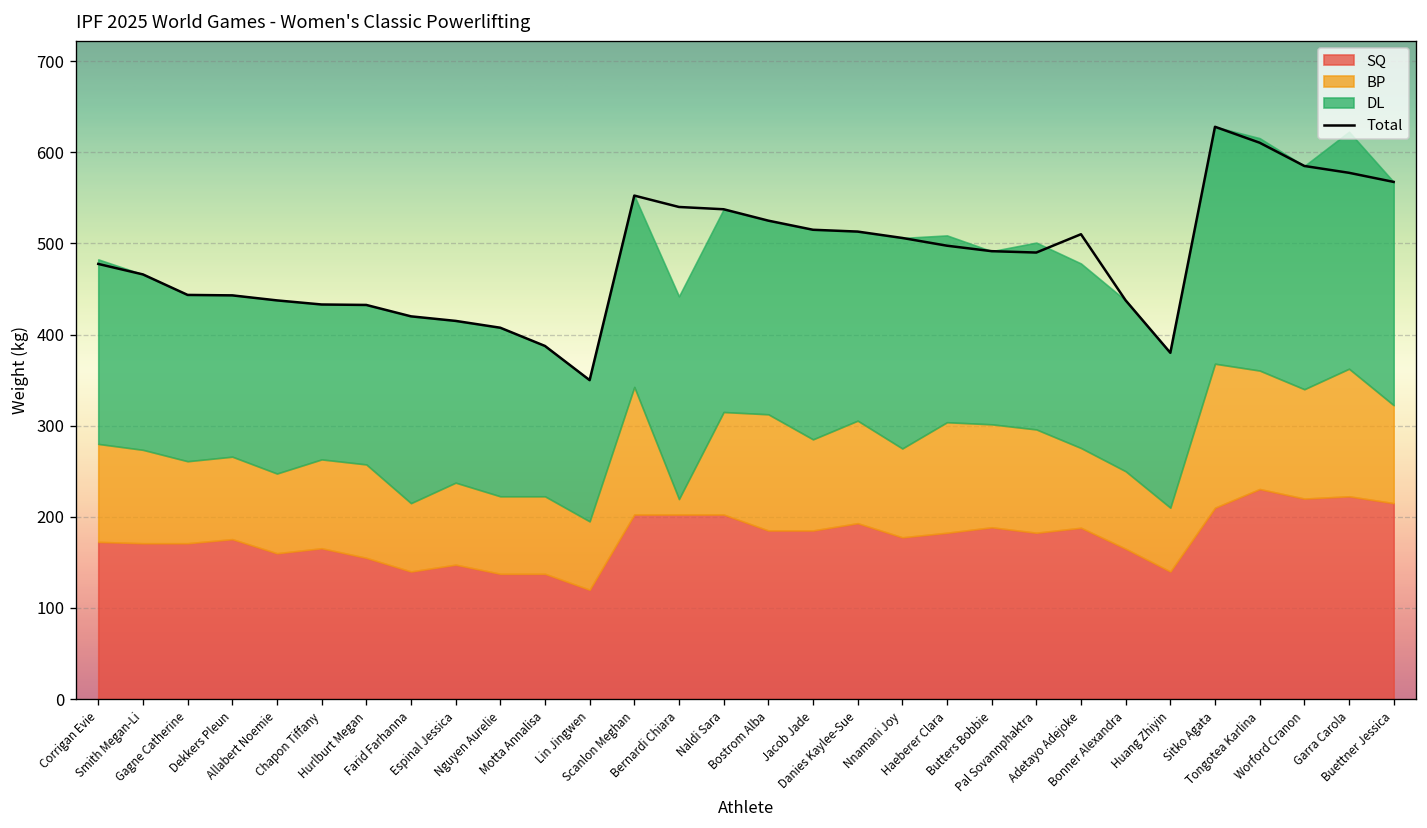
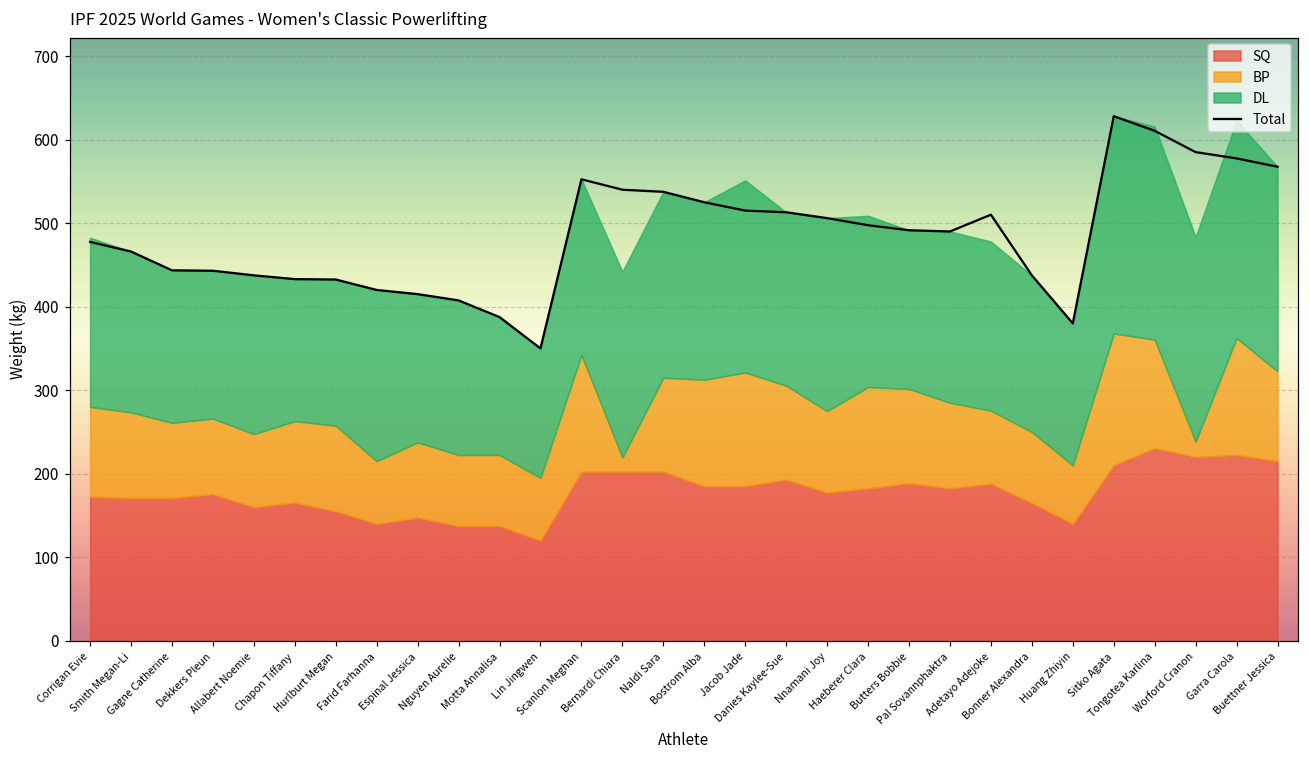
  {
    "Total": {
      "Corrigan Evie": 480,
      "Bernardi Chiara": 540,
      "Haeberer Clara": 500,
      "Adetayo Adejoke": 510,
      "Tongotea Karlina": 610,
      "Garra Carola": 580
    },
    "SQ": {
      "Corrigan Evie": 170,
      "Smith Megan-Li": 170,
      "Gagne Catherine": 170,
      "Dekkers Pleun": 180,
      "Allabert Noemie": 160,
      "Chapon Tiffany": 170,
      "Hurlburt Megan": 160,
      "Farid Farhanna": 140,
      "Espinal Jessica": 150,
      "Nguyen Aurelie": 140,
      "Motta Annalisa": 140,
      "Lin Jingwen": 120,
      "Scanlon Meghan": 200,
      "Bernardi Chiara": 200,
      "Naldi Sara": 200,
      "Bostrom Alba": 190,
      "Jacob Jade": 190,
      "Danies Kaylee-Sue": 190,
      "Nnamani Joy": 180,
      "Haeberer Clara": 180,
      "Butters Bobbie": 190,
      "Pal Sovannphaktra": 180,
      "Adetayo Adejoke": 190,
      "Bonner Alexandra": 170,
      "Huang Zhiyin": 140,
      "Sitko Agata": 210,
      "Tongotea Karlina": 230,
      "Worford Cranon": 220,
      "Garra Carola": 220,
      "Buettner Jessica": 220
    },
    "BP": {
      "Corrigan Evie": 110,
      "Smith Megan-Li": 100,
      "Gagne Catherine": 90,
      "Dekkers Pleun": 90,
      "Allabert Noemie": 90,
      "Chapon Tiffany": 100,
      "Hurlburt Megan": 100,
      "Farid Farhanna": 80,
      "Espinal Jessica": 90,
      "Nguyen Aurelie": 90,
      "Motta Annalisa": 90,
      "Lin Jingwen": 80,
      "Scanlon Meghan": 140,
      "Bernardi Chiara": 20,
      "Naldi Sara": 110,
      "Bostrom Alba": 130,
-     "Jacob Jade": 100,
+     "Jacob Jade": 140,
      "Danies Kaylee-Sue": 110,
      "Nnamani Joy": 100,
      "Haeberer Clara": 120,
      "Butters Bobbie": 110,
-     "Pal Sovannphaktra": 110,
+     "Pal Sovannphaktra": 100,
      "Adetayo Adejoke": 90,
      "Bonner Alexandra": 90,
      "Huang Zhiyin": 70,
      "Sitko Agata": 160,
      "Tongotea Karlina": 130,
-     "Worford Cranon": 120,
+     "Worford Cranon": 20,
      "Garra Carola": 140,
      "Buettner Jessica": 110
    },
    "DL": {
      "Corrigan Evie": 200,
      "Bernardi Chiara": 220,
      "Haeberer Clara": 210,
      "Adetayo Adejoke": 200,
      "Tongotea Karlina": 260
    }
  }
